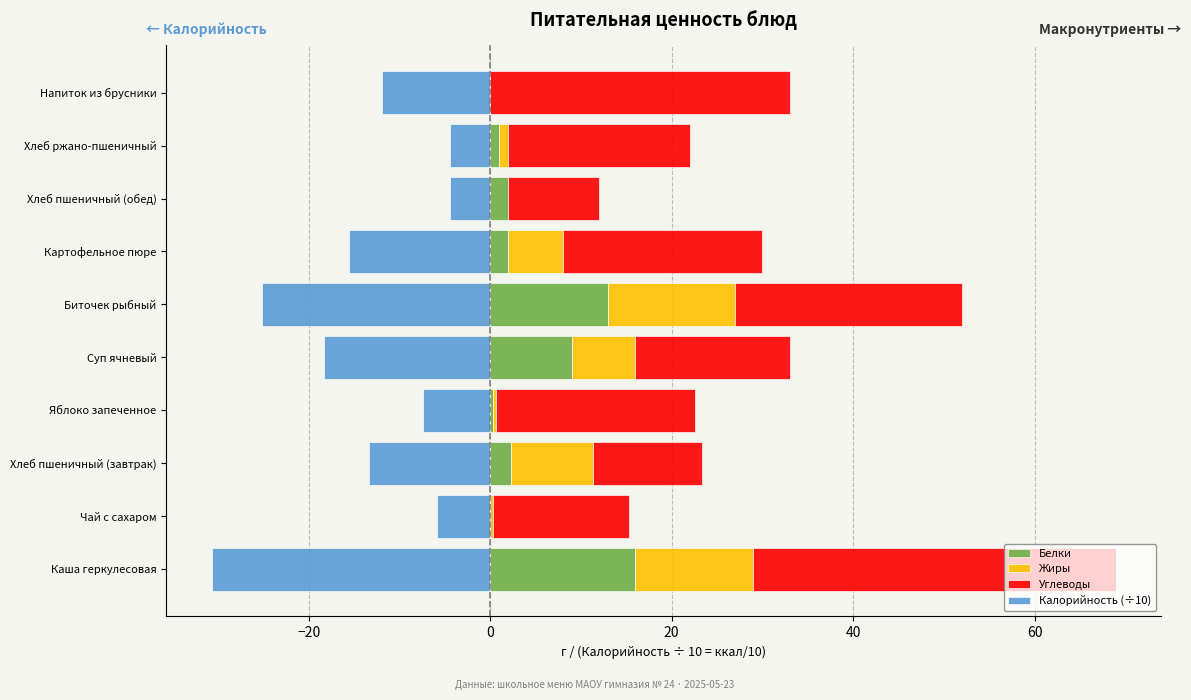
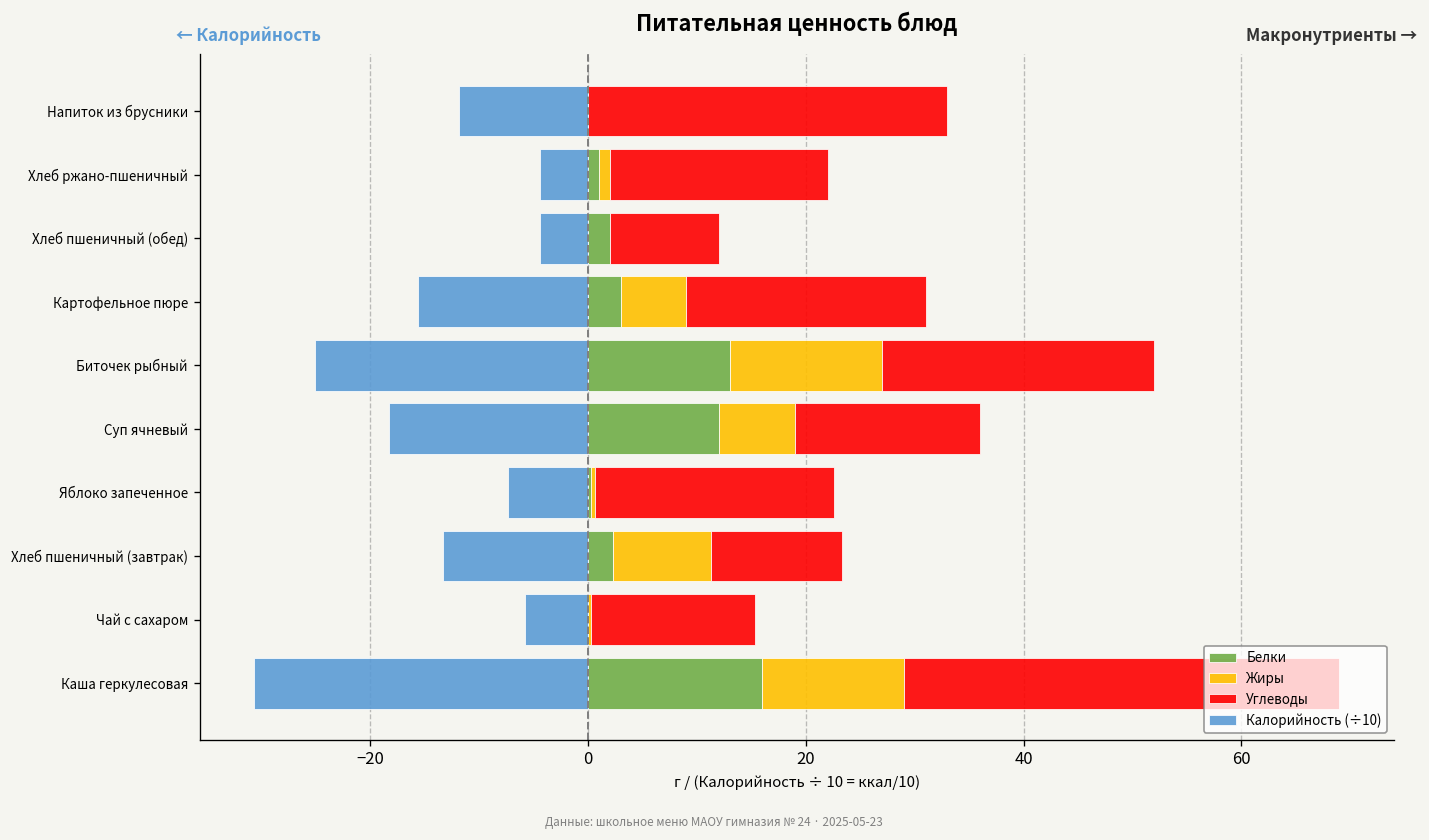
  {
    "Белки": {
      "Напиток из брусники": 0,
      "Хлеб ржано-пшеничный": 1,
      "Хлеб пшеничный (обед)": 2,
-     "Картофельное пюре": 2,
+     "Картофельное пюре": 3,
      "Биточек рыбный": 13,
-     "Суп ячневый": 9,
+     "Суп ячневый": 12,
      "Яблоко запеченное": 0,
      "Хлеб пшеничный (завтрак)": 2,
      "Чай с сахаром": 0,
      "Каша геркулесовая": 16
    },
    "Жиры": {
      "Напиток из брусники": 0,
      "Хлеб ржано-пшеничный": 1,
      "Хлеб пшеничный (обед)": 0,
      "Картофельное пюре": 6,
      "Биточек рыбный": 14,
      "Суп ячневый": 7,
      "Яблоко запеченное": 0,
      "Хлеб пшеничный (завтрак)": 9,
      "Чай с сахаром": 0,
      "Каша геркулесовая": 13
    },
    "Углеводы": {
      "Напиток из брусники": 33,
      "Хлеб ржано-пшеничный": 20,
      "Хлеб пшеничный (обед)": 10,
      "Картофельное пюре": 22,
      "Биточек рыбный": 25,
      "Суп ячневый": 17,
      "Яблоко запеченное": 22,
      "Хлеб пшеничный (завтрак)": 12,
      "Чай с сахаром": 15
    },
    "Калорийность (÷10)": {
      "Напиток из брусники": -12,
      "Хлеб ржано-пшеничный": -4,
      "Хлеб пшеничный (обед)": -4,
      "Картофельное пюре": -16,
      "Биточек рыбный": -25,
      "Суп ячневый": -18,
      "Яблоко запеченное": -7,
      "Хлеб пшеничный (завтрак)": -13,
      "Чай с сахаром": -6,
      "Каша геркулесовая": -31
    }
  }
